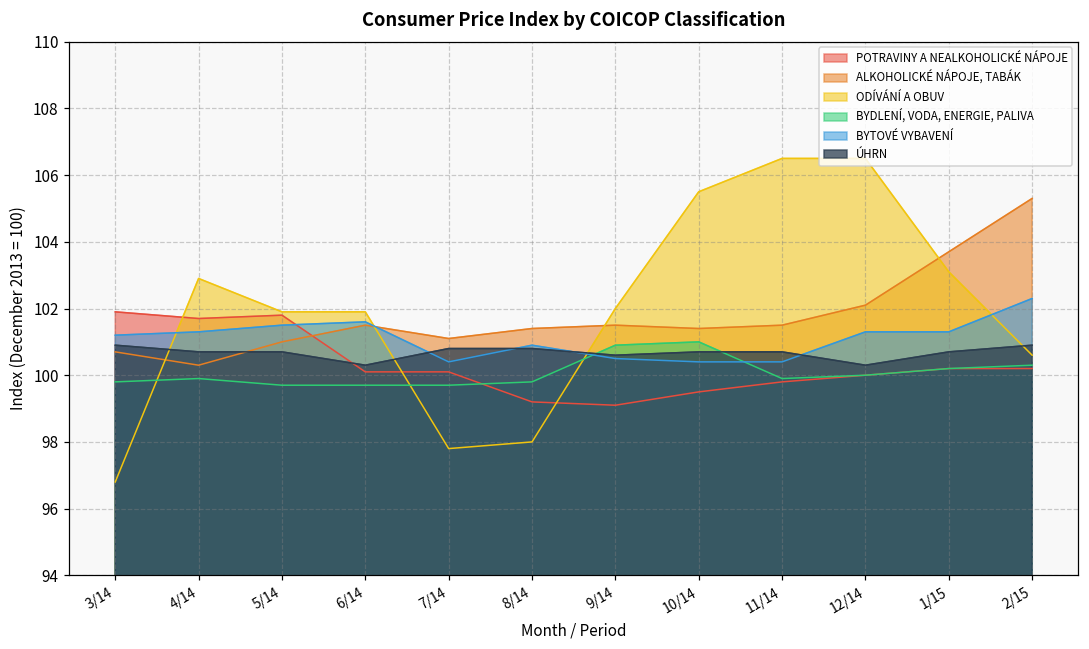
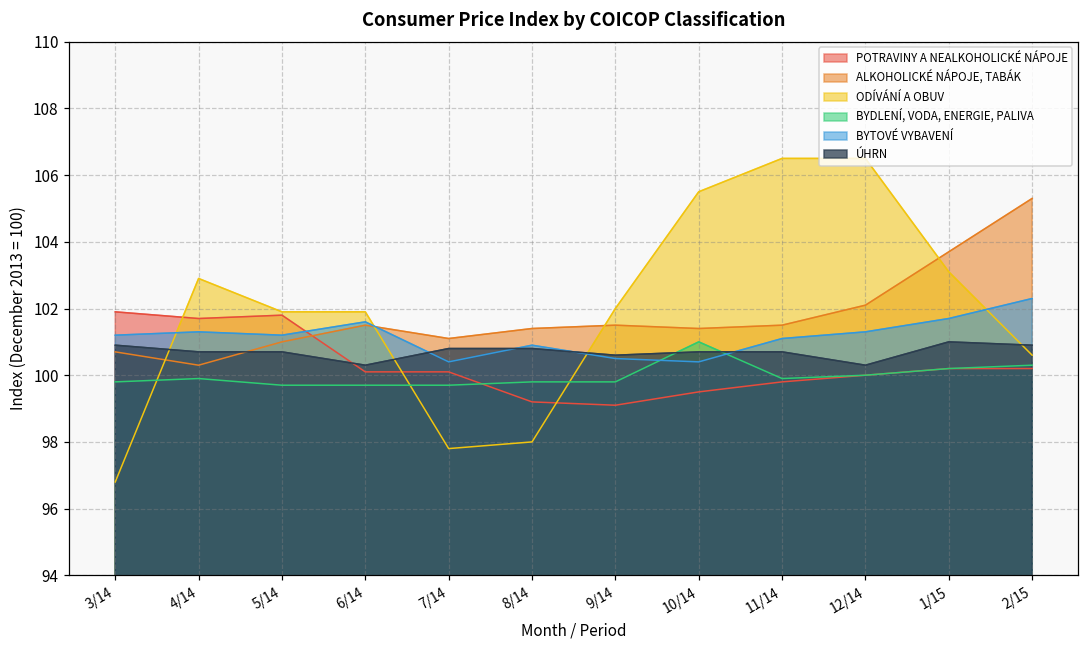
  {
    "BYDLENÍ, VODA, ENERGIE, PALIVA": {
      "3/14": 99.8,
      "4/14": 99.9,
      "5/14": 99.7,
      "6/14": 99.7,
      "7/14": 99.7,
      "8/14": 99.8,
-     "9/14": 100.9,
+     "9/14": 99.8,
      "10/14": 101.0,
      "11/14": 99.9,
      "2/15": 100.3
    },
    "BYTOVÉ VYBAVENÍ": {
      "3/14": 101.2,
      "4/14": 101.3,
-     "5/14": 101.5,
+     "5/14": 101.2,
      "6/14": 101.6,
      "7/14": 100.4,
      "8/14": 100.9,
      "9/14": 100.5,
      "10/14": 100.4,
-     "11/14": 100.4,
+     "11/14": 101.1,
      "12/14": 101.3,
-     "1/15": 101.3,
+     "1/15": 101.7,
      "2/15": 102.3
    },
    "ÚHRN": {
      "3/14": 100.9,
      "4/14": 100.7,
      "5/14": 100.7,
      "6/14": 100.3,
      "7/14": 100.8,
      "8/14": 100.8,
      "9/14": 100.6,
      "10/14": 100.7,
      "11/14": 100.7,
      "12/14": 100.3,
-     "1/15": 100.7,
+     "1/15": 101.0,
      "2/15": 100.9
    }
  }
